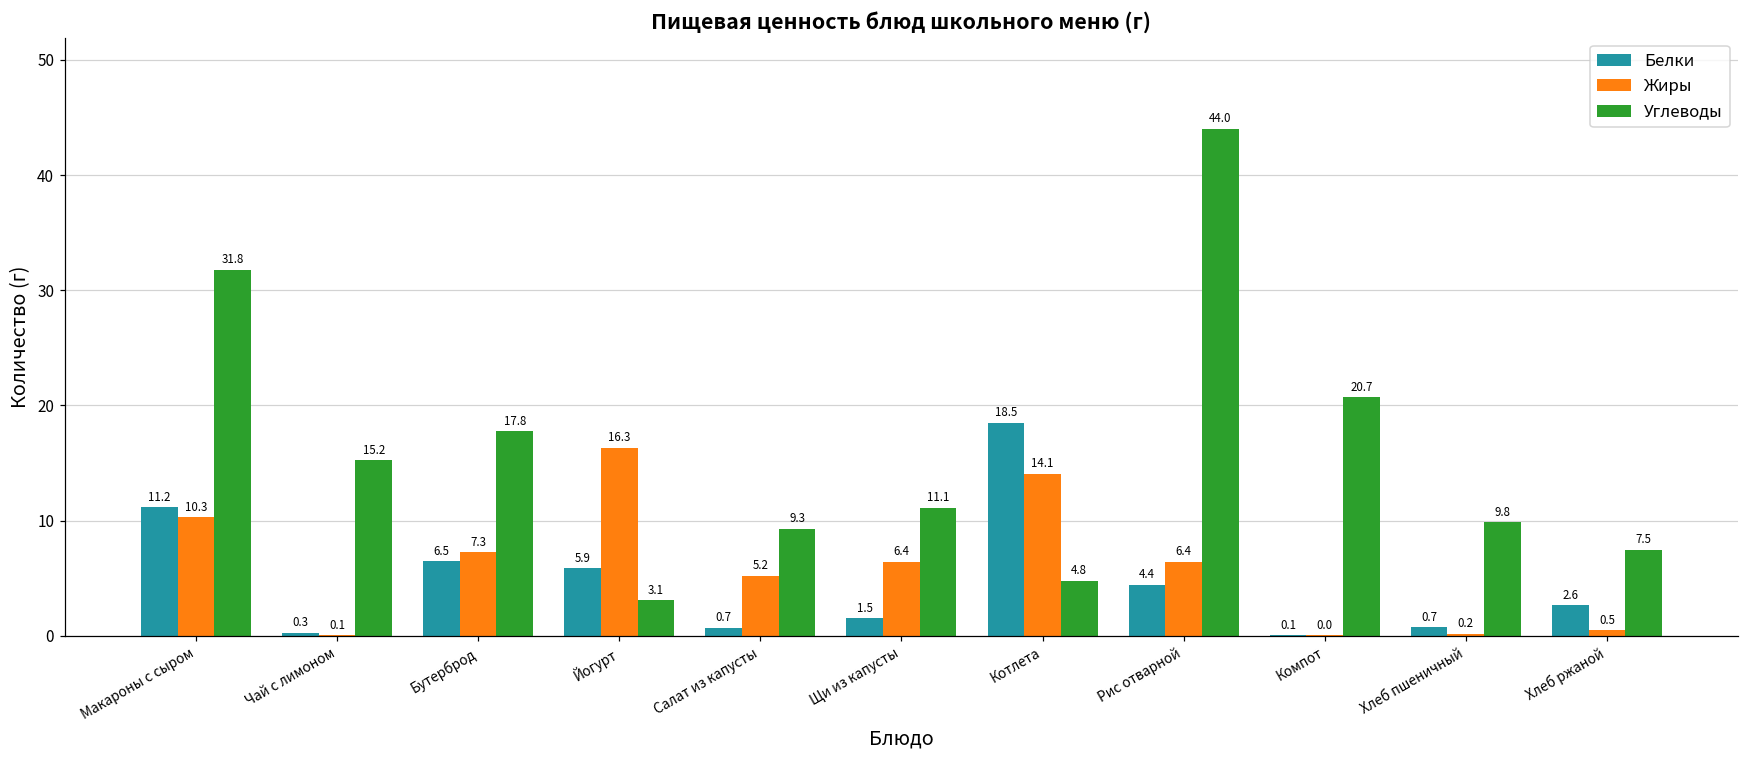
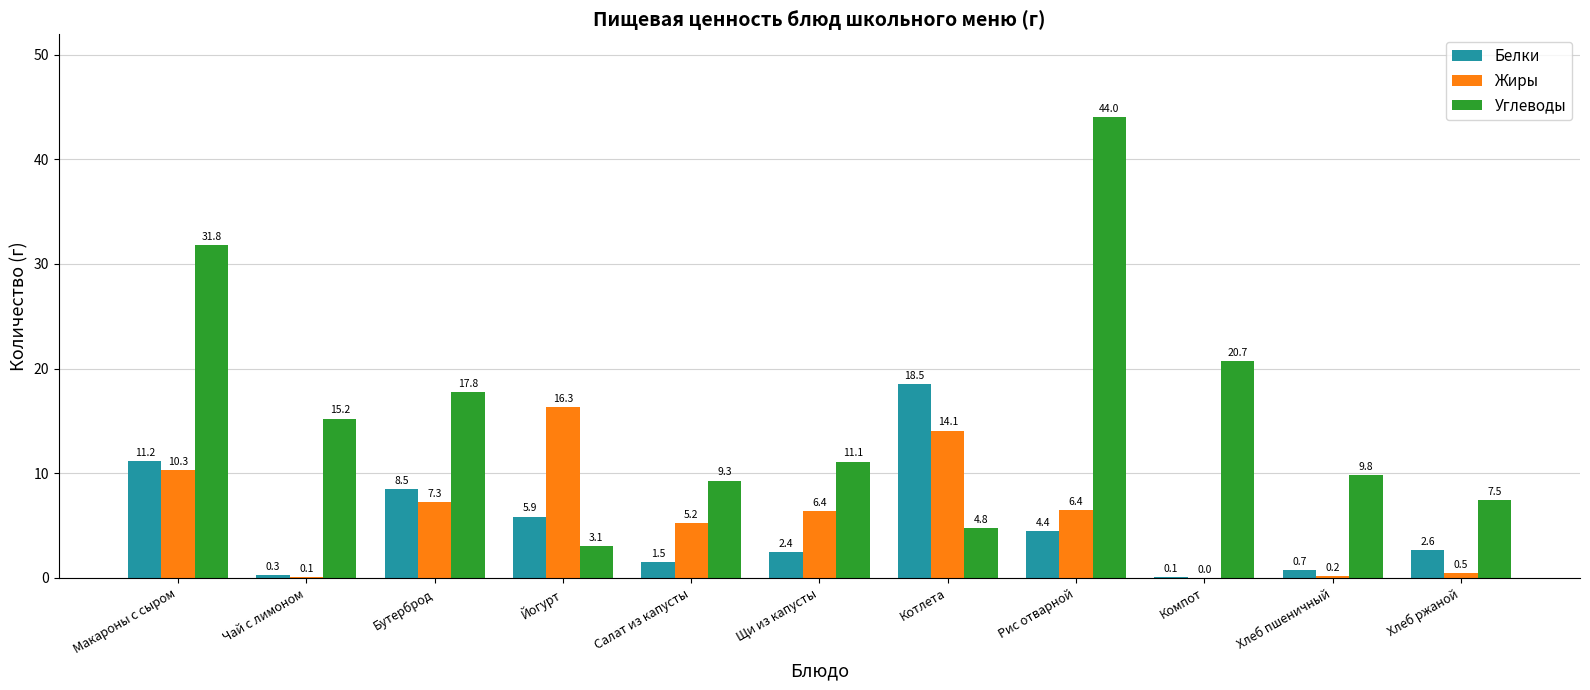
  {
    "Белки": {
      "Макароны с сыром": 11.2,
      "Чай с лимоном": 0.3,
-     "Бутерброд": 6.5,
+     "Бутерброд": 8.5,
      "Йогурт": 5.9,
-     "Салат из капусты": 0.7,
-     "Щи из капусты": 1.5,
+     "Салат из капусты": 1.5,
+     "Щи из капусты": 2.4,
      "Котлета": 18.5,
      "Рис отварной": 4.4,
      "Компот": 0.1,
      "Хлеб пшеничный": 0.7,
      "Хлеб ржаной": 2.6
    },
    "Жиры": {
      "Макароны с сыром": 10.3,
      "Чай с лимоном": 0.1,
      "Бутерброд": 7.3,
      "Йогурт": 16.3,
      "Салат из капусты": 5.2,
      "Щи из капусты": 6.4,
      "Котлета": 14.1,
      "Рис отварной": 6.4,
      "Компот": 0.0,
      "Хлеб пшеничный": 0.2,
      "Хлеб ржаной": 0.5
    },
    "Углеводы": {
      "Макароны с сыром": 31.8,
      "Чай с лимоном": 15.2,
      "Бутерброд": 17.8,
      "Йогурт": 3.1,
      "Салат из капусты": 9.3,
      "Щи из капусты": 11.1,
      "Котлета": 4.8,
      "Рис отварной": 44.0,
      "Компот": 20.7,
      "Хлеб пшеничный": 9.8,
      "Хлеб ржаной": 7.5
    }
  }
